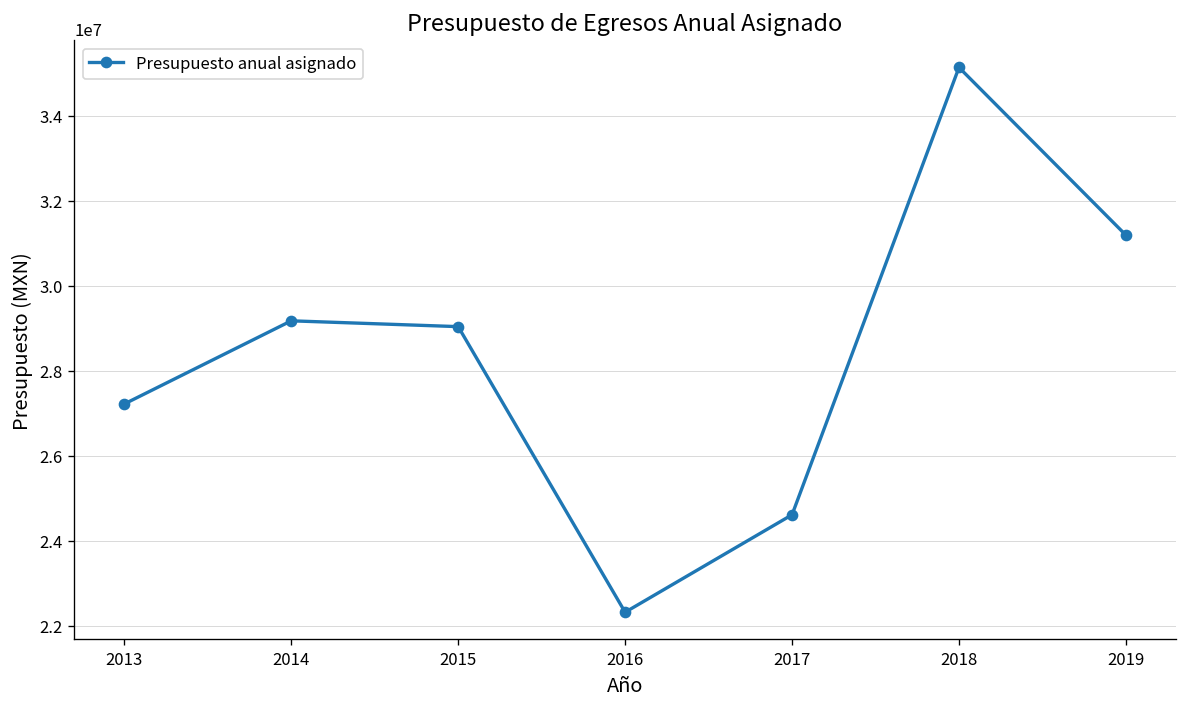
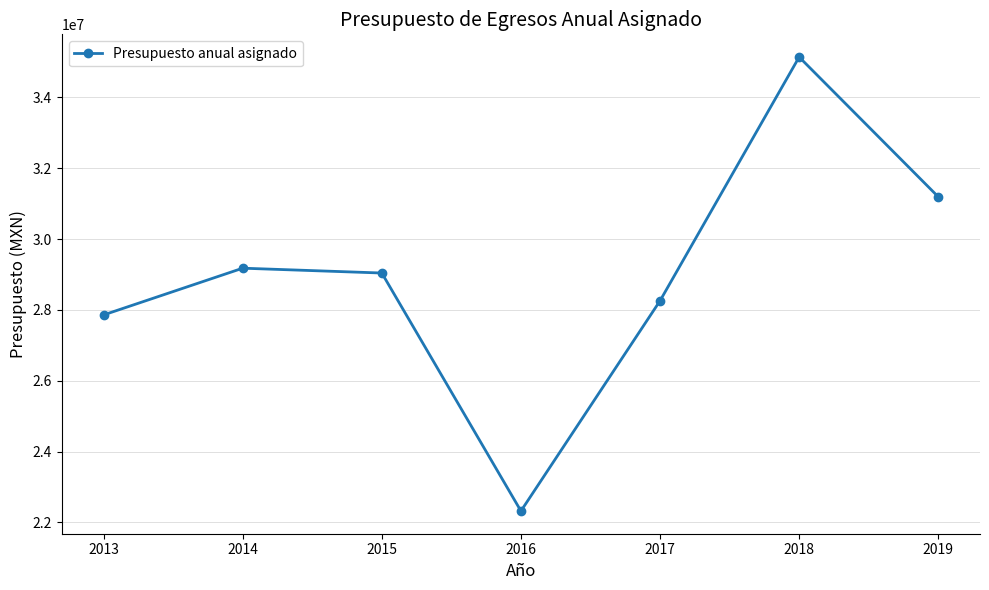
  {
-   "2013": 27200000,
+   "2013": 27900000,
    "2014": 29200000,
    "2015": 29000000,
    "2016": 22300000,
-   "2017": 24600000,
+   "2017": 28300000,
    "2018": 35100000,
    "2019": 31200000
  }
